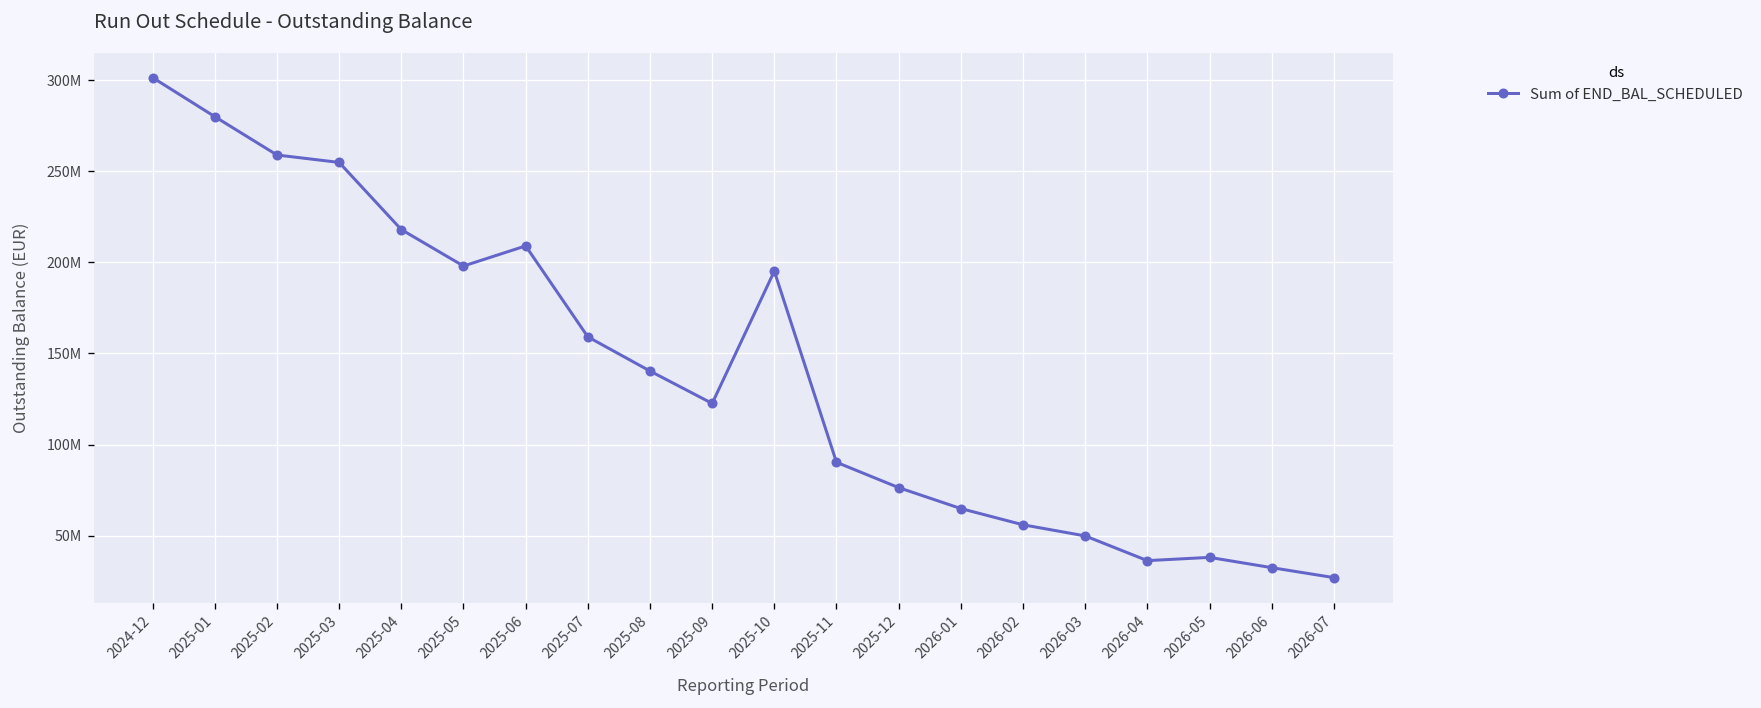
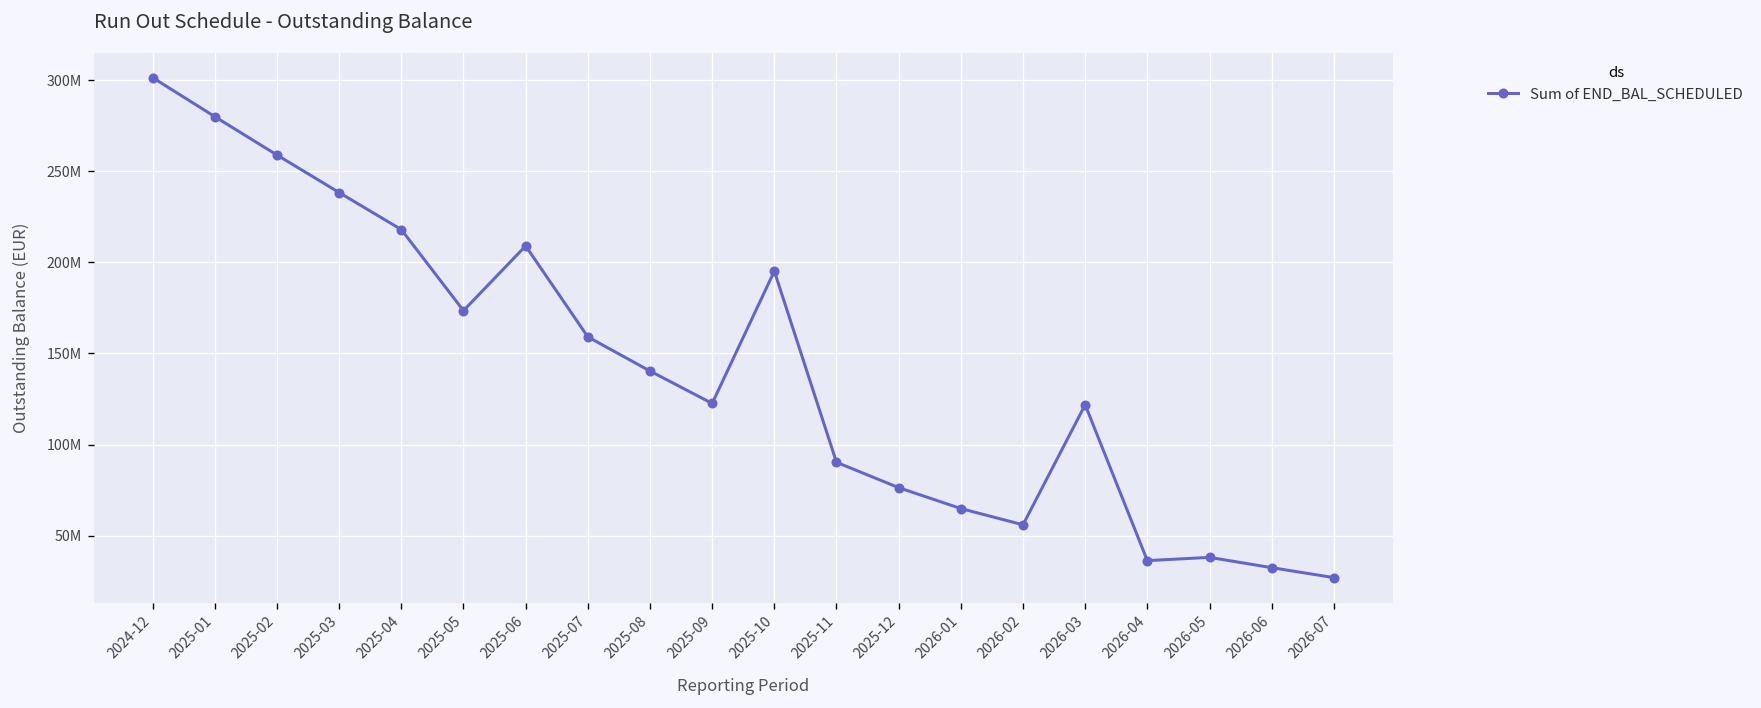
  {
    "2024-12": 301000000,
    "2025-01": 280000000,
    "2025-02": 259000000,
-   "2025-03": 255000000,
+   "2025-03": 238000000,
    "2025-04": 218000000,
-   "2025-05": 198000000,
+   "2025-05": 174000000,
    "2025-06": 209000000,
    "2025-07": 159000000,
    "2025-08": 140000000,
    "2025-09": 123000000,
    "2025-10": 195000000,
    "2025-11": 90000000,
    "2025-12": 76000000,
    "2026-01": 65000000,
    "2026-02": 56000000,
-   "2026-03": 50000000,
+   "2026-03": 122000000,
    "2026-04": 36000000,
    "2026-05": 38000000,
    "2026-06": 32000000,
    "2026-07": 27000000
  }
